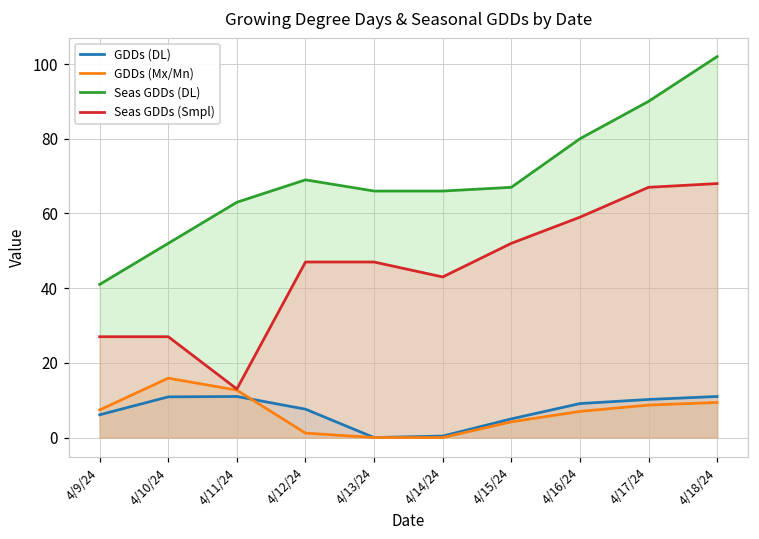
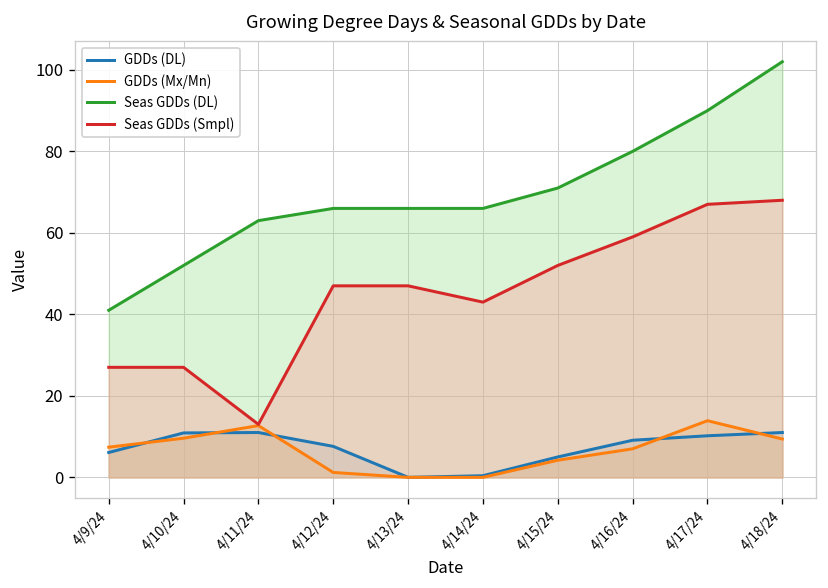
  {
    "GDDs (DL)": {
      "4/9/24": 6,
      "4/10/24": 11,
      "4/11/24": 11,
      "4/12/24": 8,
      "4/15/24": 5,
      "4/16/24": 9,
      "4/17/24": 10,
      "4/18/24": 11
    },
    "GDDs (Mx/Mn)": {
      "4/9/24": 7,
-     "4/10/24": 16,
+     "4/10/24": 10,
      "4/12/24": 1,
      "4/15/24": 4,
      "4/16/24": 7,
-     "4/17/24": 9,
+     "4/17/24": 14,
      "4/18/24": 9
    },
    "Seas GDDs (DL)": {
      "4/9/24": 41,
      "4/10/24": 52,
      "4/11/24": 63,
-     "4/12/24": 69,
+     "4/12/24": 66,
      "4/13/24": 66,
      "4/14/24": 66,
-     "4/15/24": 67,
+     "4/15/24": 71,
      "4/16/24": 80,
      "4/17/24": 90,
      "4/18/24": 102
    },
    "Seas GDDs (Smpl)": {
      "4/9/24": 27,
      "4/10/24": 27,
      "4/12/24": 47,
      "4/13/24": 47,
      "4/14/24": 43,
      "4/15/24": 52,
      "4/16/24": 59,
      "4/17/24": 67,
      "4/18/24": 68
    }
  }
